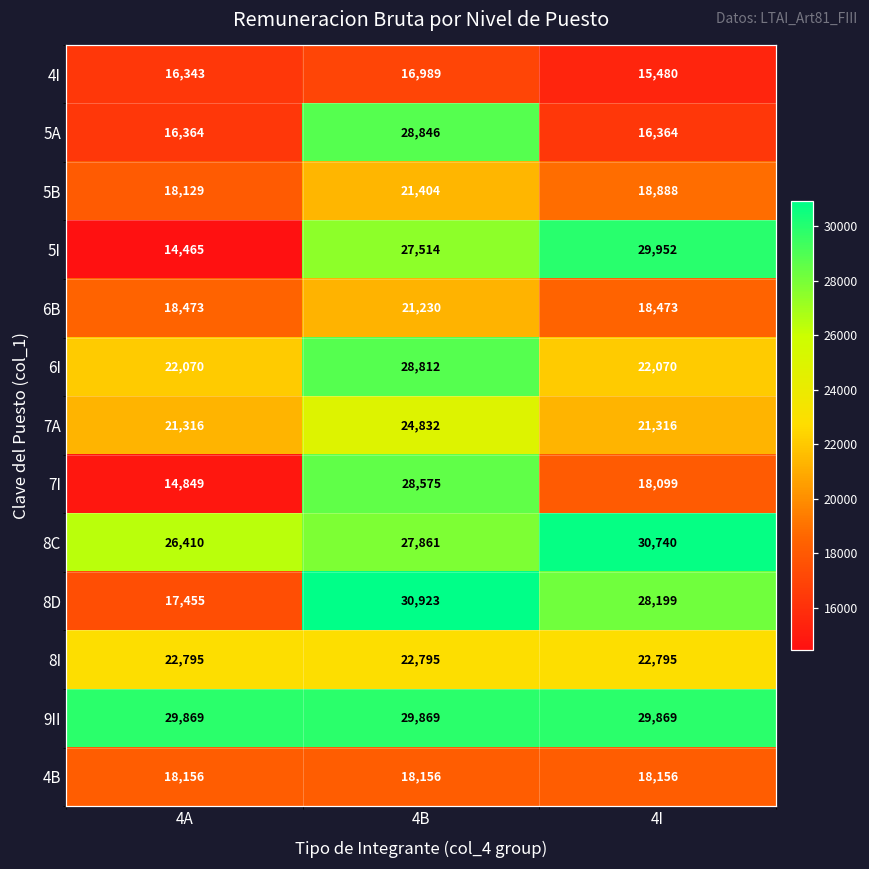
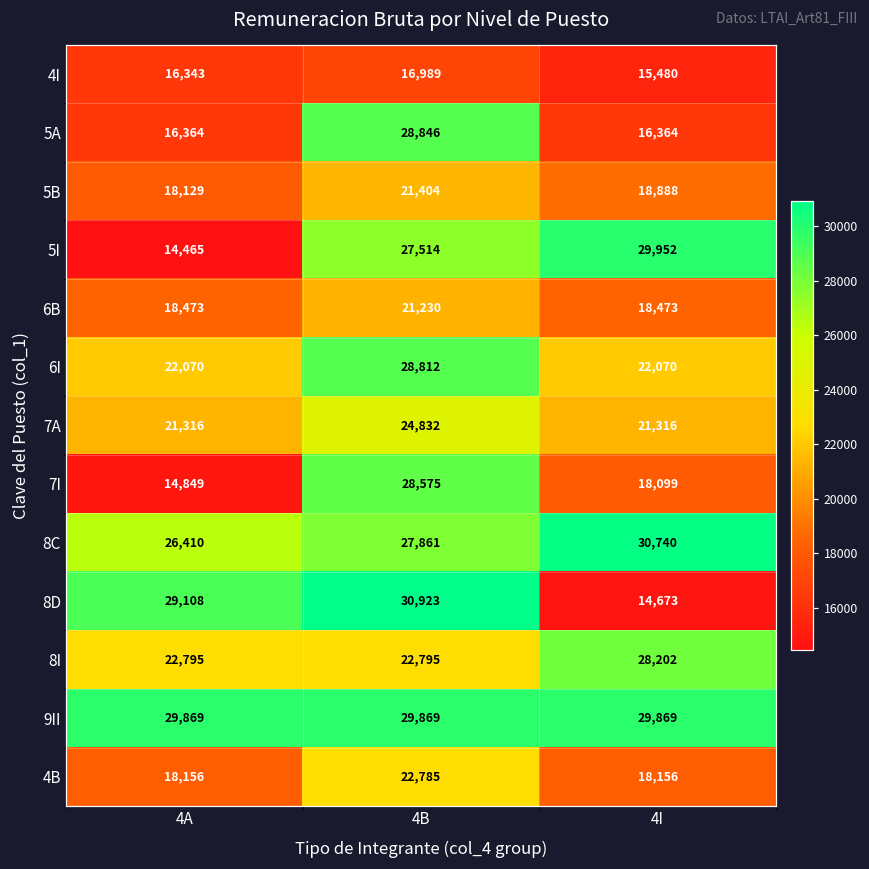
  {
    "4I": {
      "4A": "16,343",
      "4B": "16,989",
      "4I": "15,480"
    },
    "5A": {
      "4A": "16,364",
      "4B": "28,846",
      "4I": "16,364"
    },
    "5B": {
      "4A": "18,129",
      "4B": "21,404",
      "4I": "18,888"
    },
    "5I": {
      "4A": "14,465",
      "4B": "27,514",
      "4I": "29,952"
    },
    "6B": {
      "4A": "18,473",
      "4B": "21,230",
      "4I": "18,473"
    },
    "6I": {
      "4A": "22,070",
      "4B": "28,812",
      "4I": "22,070"
    },
    "7A": {
      "4A": "21,316",
      "4B": "24,832",
      "4I": "21,316"
    },
    "7I": {
      "4A": "14,849",
      "4B": "28,575",
      "4I": "18,099"
    },
    "8C": {
      "4A": "26,410",
      "4B": "27,861",
      "4I": "30,740"
    },
    "8D": {
-     "4A": "17,455",
+     "4A": "29,108",
      "4B": "30,923",
-     "4I": "28,199"
+     "4I": "14,673"
    },
    "8I": {
      "4A": "22,795",
      "4B": "22,795",
-     "4I": "22,795"
+     "4I": "28,202"
    },
    "9II": {
      "4A": "29,869",
      "4B": "29,869",
      "4I": "29,869"
    },
    "4B": {
      "4A": "18,156",
-     "4B": "18,156",
+     "4B": "22,785",
      "4I": "18,156"
    }
  }
